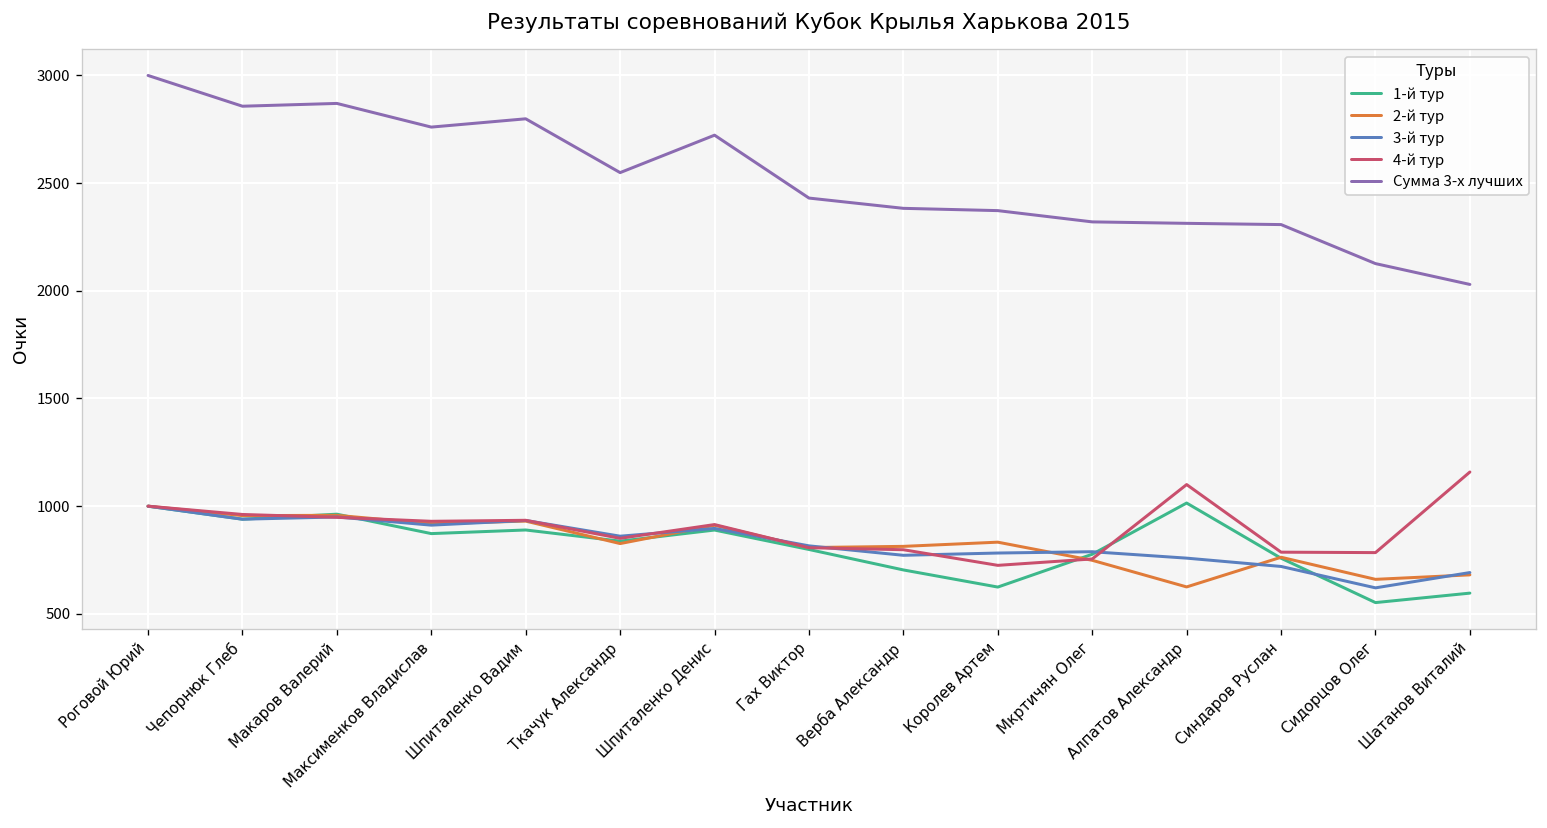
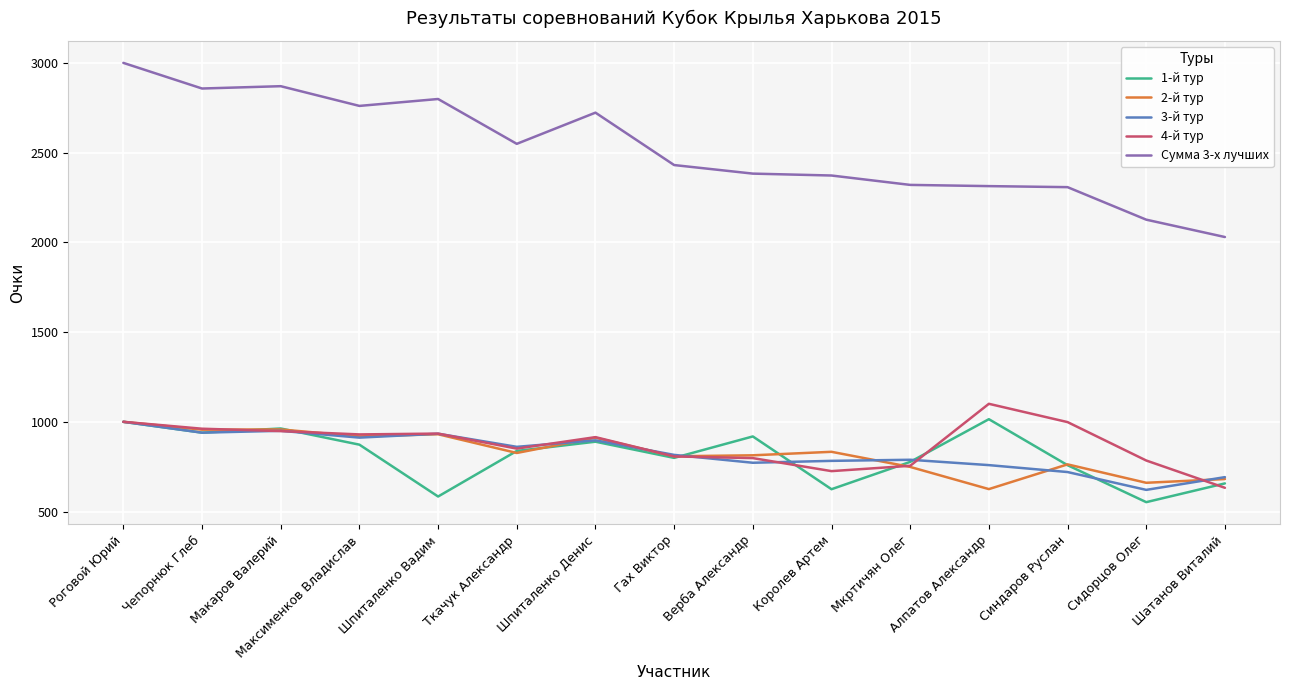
  {
    "1-й тур": {
      "Максименков Владислав": 870,
-     "Шпиталенко Вадим": 890,
-     "Верба Александр": 700,
+     "Шпиталенко Вадим": 580,
+     "Верба Александр": 920,
      "Королев Артем": 620,
      "Алпатов Александр": 1010,
      "Сидорцов Олег": 550,
-     "Шатанов Виталий": 600
+     "Шатанов Виталий": 660
    },
    "2-й тур": {
      "Верба Александр": 810,
      "Королев Артем": 830,
      "Алпатов Александр": 630,
      "Сидорцов Олег": 660
    },
    "4-й тур": {
      "Верба Александр": 800,
      "Королев Артем": 730,
      "Алпатов Александр": 1100,
-     "Синдаров Руслан": 790,
+     "Синдаров Руслан": 1000,
      "Сидорцов Олег": 780,
-     "Шатанов Виталий": 1160
+     "Шатанов Виталий": 630
    }
  }
